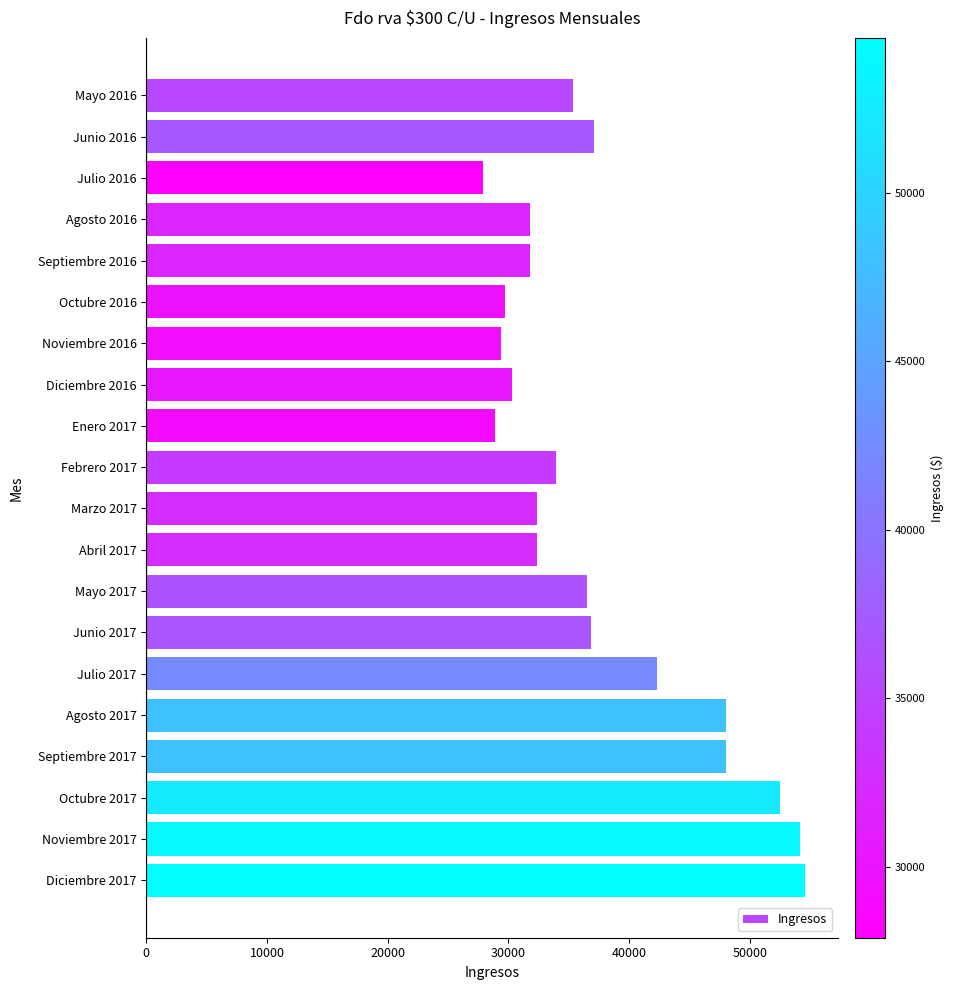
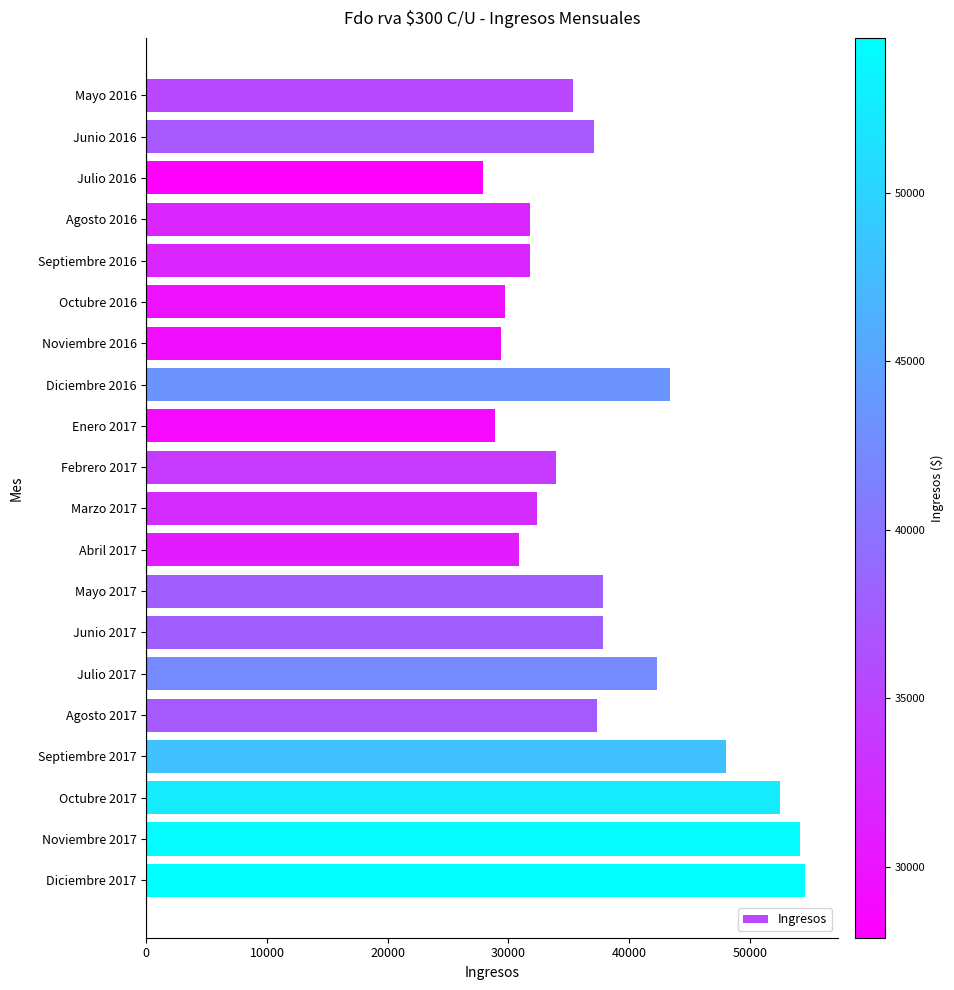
  {
    "Mayo 2016": 35400,
    "Junio 2016": 37100,
    "Julio 2016": 27900,
    "Agosto 2016": 31800,
    "Septiembre 2016": 31800,
    "Octubre 2016": 29700,
    "Noviembre 2016": 29400,
-   "Diciembre 2016": 30300,
+   "Diciembre 2016": 43400,
    "Enero 2017": 28900,
    "Febrero 2017": 33900,
    "Marzo 2017": 32400,
-   "Abril 2017": 32400,
-   "Mayo 2017": 36500,
-   "Junio 2017": 36800,
+   "Abril 2017": 30900,
+   "Mayo 2017": 37800,
+   "Junio 2017": 37800,
    "Julio 2017": 42300,
-   "Agosto 2017": 48000,
+   "Agosto 2017": 37300,
    "Septiembre 2017": 48000,
    "Octubre 2017": 52500,
    "Noviembre 2017": 54100,
    "Diciembre 2017": 54600
  }
